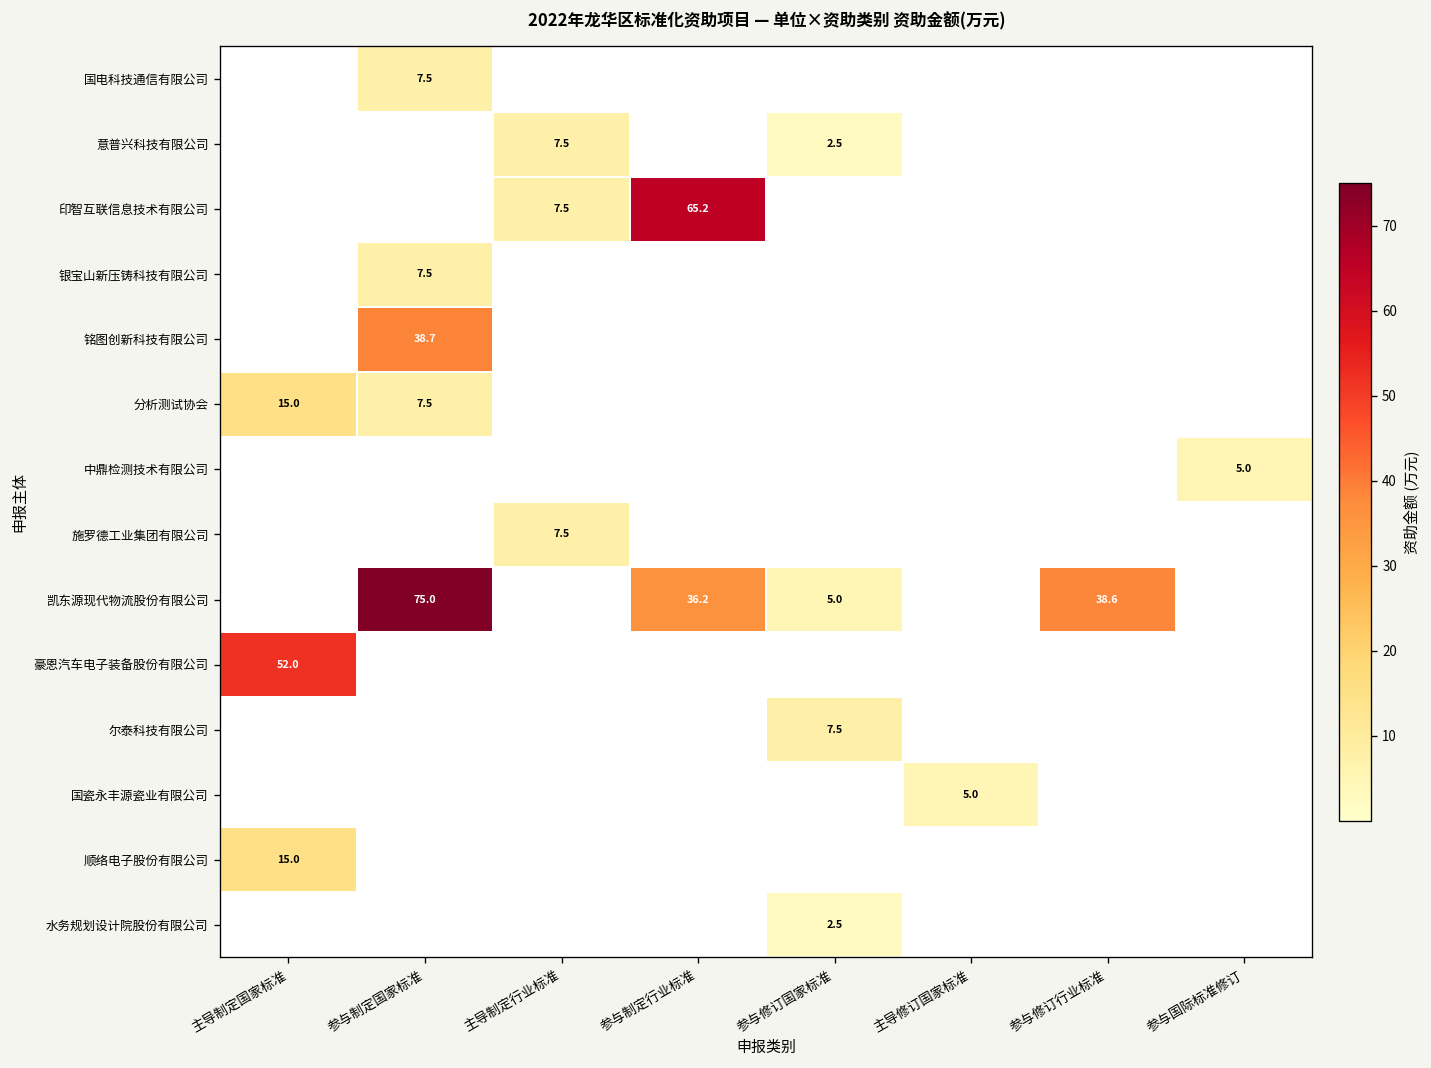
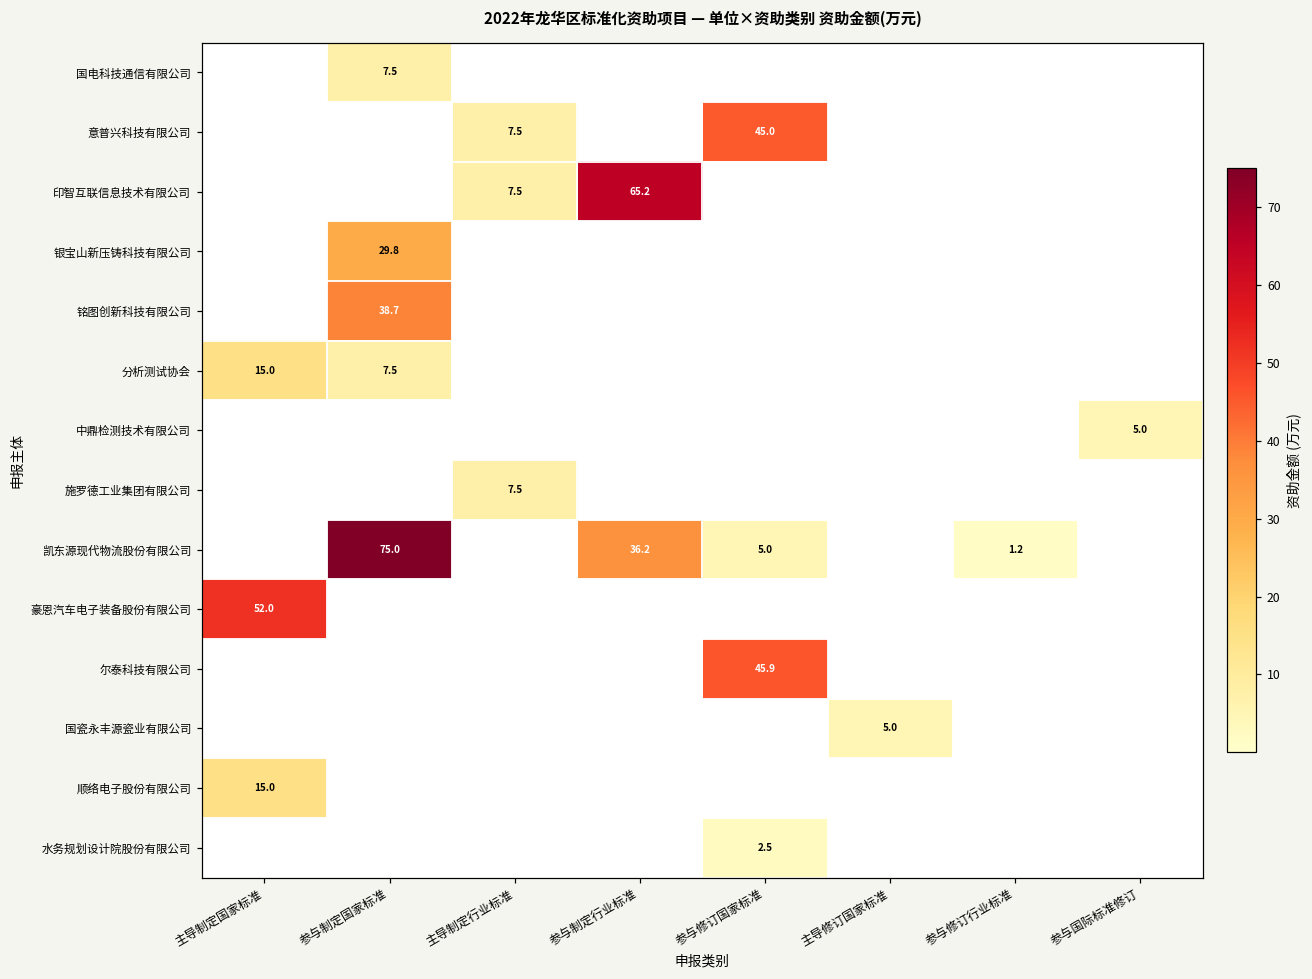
  {
    "国电科技通信有限公司": {
      "参与制定国家标准": 7.5
    },
    "意普兴科技有限公司": {
      "主导制定行业标准": 7.5,
-     "参与修订国家标准": 2.5
+     "参与修订国家标准": 45.0
    },
    "印智互联信息技术有限公司": {
      "主导制定行业标准": 7.5,
      "参与制定行业标准": 65.2
    },
    "银宝山新压铸科技有限公司": {
-     "参与制定国家标准": 7.5
+     "参与制定国家标准": 29.8
    },
    "铭图创新科技有限公司": {
      "参与制定国家标准": 38.7
    },
    "分析测试协会": {
      "主导制定国家标准": 15.0,
      "参与制定国家标准": 7.5
    },
    "中鼎检测技术有限公司": {
      "参与国际标准修订": 5.0
    },
    "施罗德工业集团有限公司": {
      "主导制定行业标准": 7.5
    },
    "凯东源现代物流股份有限公司": {
      "参与制定国家标准": 75.0,
      "参与制定行业标准": 36.2,
      "参与修订国家标准": 5.0,
-     "参与修订行业标准": 38.6
+     "参与修订行业标准": 1.2
    },
    "豪恩汽车电子装备股份有限公司": {
      "主导制定国家标准": 52.0
    },
    "尔泰科技有限公司": {
-     "参与修订国家标准": 7.5
+     "参与修订国家标准": 45.9
    },
    "国瓷永丰源瓷业有限公司": {
      "主导修订国家标准": 5.0
    },
    "顺络电子股份有限公司": {
      "主导制定国家标准": 15.0
    },
    "水务规划设计院股份有限公司": {
      "参与修订国家标准": 2.5
    }
  }
